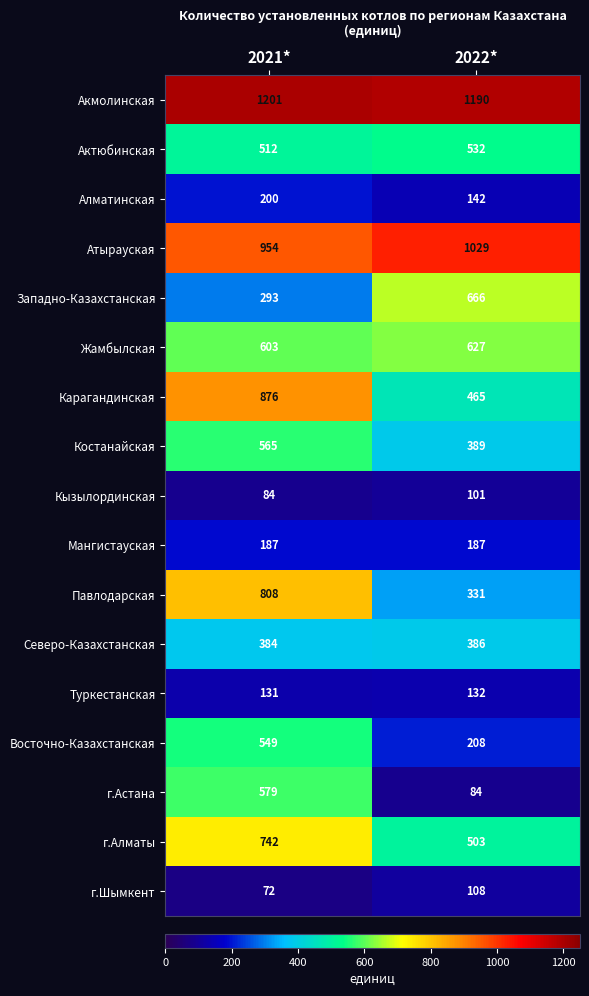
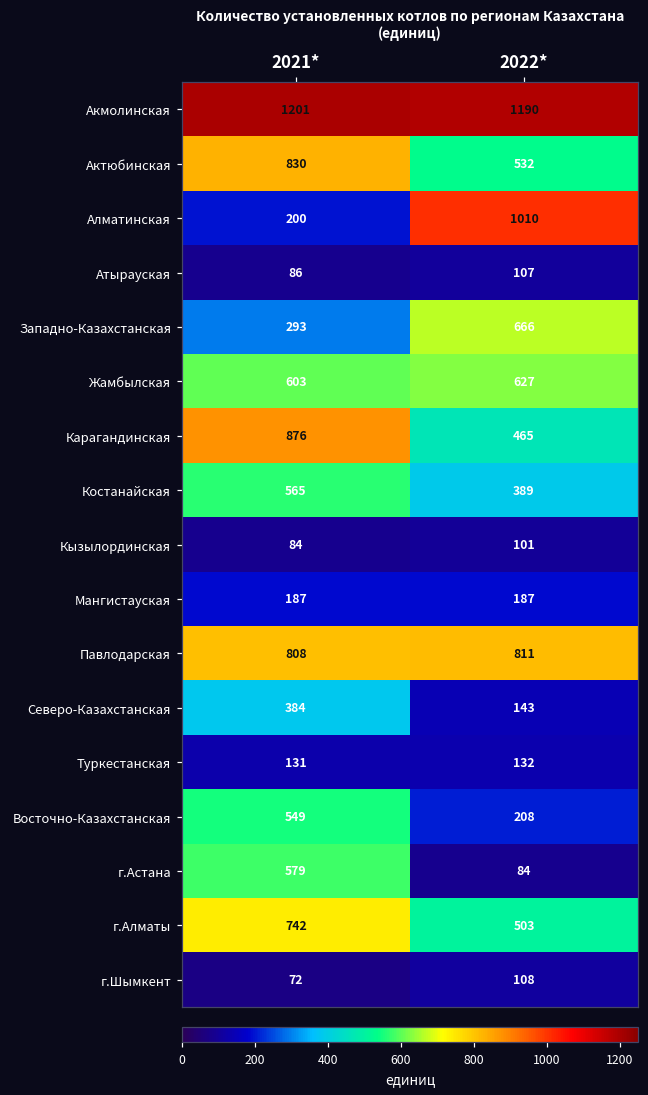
  {
    "Акмолинская": {
      "2021*": 1201,
      "2022*": 1190
    },
    "Актюбинская": {
-     "2021*": 512,
+     "2021*": 830,
      "2022*": 532
    },
    "Алматинская": {
      "2021*": 200,
-     "2022*": 142
+     "2022*": 1010
    },
    "Атырауская": {
-     "2021*": 954,
-     "2022*": 1029
+     "2021*": 86,
+     "2022*": 107
    },
    "Западно-Казахстанская": {
      "2021*": 293,
      "2022*": 666
    },
    "Жамбылская": {
      "2021*": 603,
      "2022*": 627
    },
    "Карагандинская": {
      "2021*": 876,
      "2022*": 465
    },
    "Костанайская": {
      "2021*": 565,
      "2022*": 389
    },
    "Кызылординская": {
      "2021*": 84,
      "2022*": 101
    },
    "Мангистауская": {
      "2021*": 187,
      "2022*": 187
    },
    "Павлодарская": {
      "2021*": 808,
-     "2022*": 331
+     "2022*": 811
    },
    "Северо-Казахстанская": {
      "2021*": 384,
-     "2022*": 386
+     "2022*": 143
    },
    "Туркестанская": {
      "2021*": 131,
      "2022*": 132
    },
    "Восточно-Казахстанская": {
      "2021*": 549,
      "2022*": 208
    },
    "г.Астана": {
      "2021*": 579,
      "2022*": 84
    },
    "г.Алматы": {
      "2021*": 742,
      "2022*": 503
    },
    "г.Шымкент": {
      "2021*": 72,
      "2022*": 108
    }
  }
